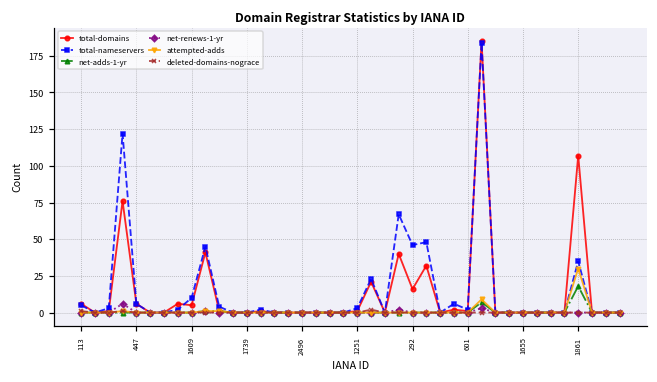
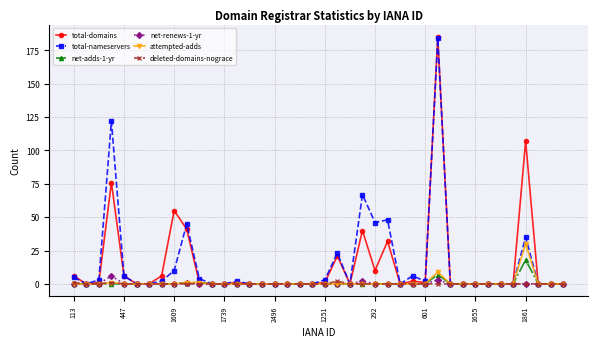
  {
    "total-domains": {
-     "1609": 5,
-     "292": 16,
+     "1609": 55,
+     "292": 10,
      "1861": 107
    },
    "total-nameservers": {
      "1609": 10,
      "1251": 3,
      "292": 46,
      "1861": 35
    },
    "net-adds-1-yr": {
      "1861": 18
    },
    "attempted-adds": {
      "1861": 30
    }
  }
